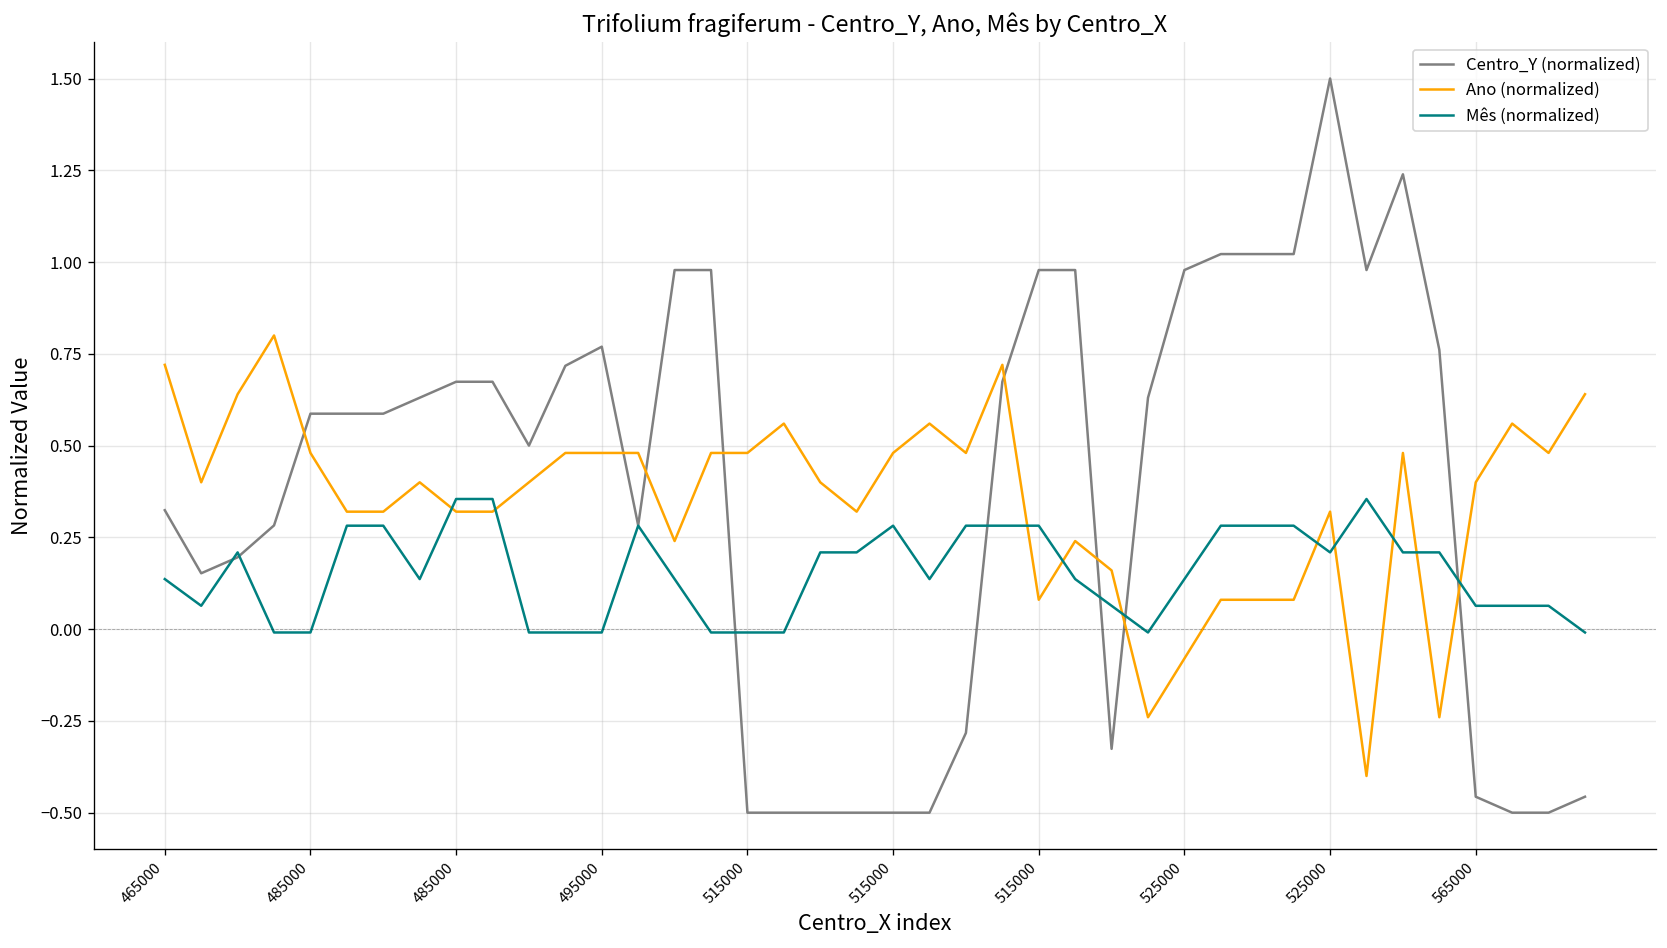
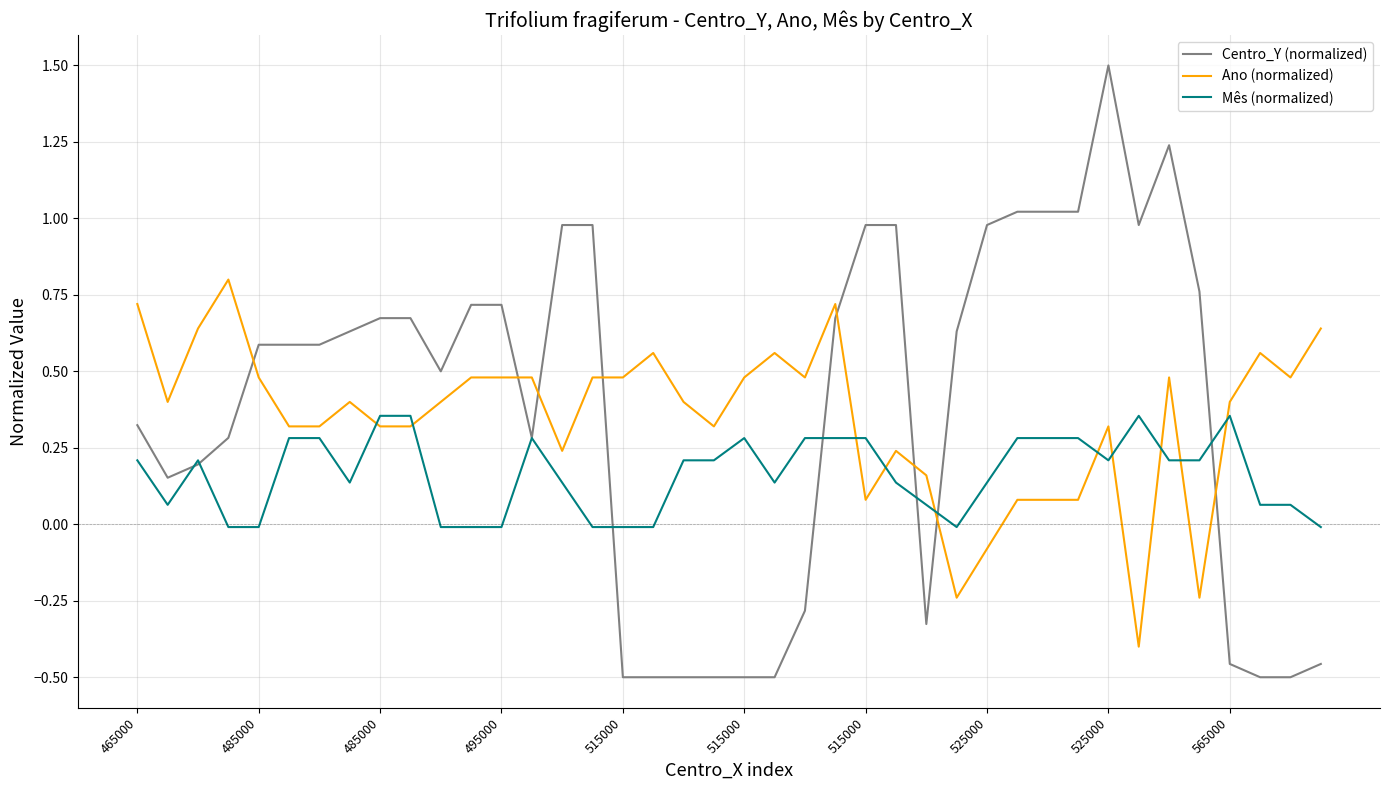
  {
    "Centro_Y (normalized)": {
      "465000": 0.32,
-     "495000": 0.77,
+     "495000": 0.72,
      "565000": -0.46
    },
    "Ano (normalized)": {
      "465000": 0.72,
      "495000": 0.48,
      "565000": 0.40
    },
    "Mês (normalized)": {
-     "465000": 0.14,
+     "465000": 0.21,
      "495000": -0.01,
-     "565000": 0.06
+     "565000": 0.35
    }
  }
